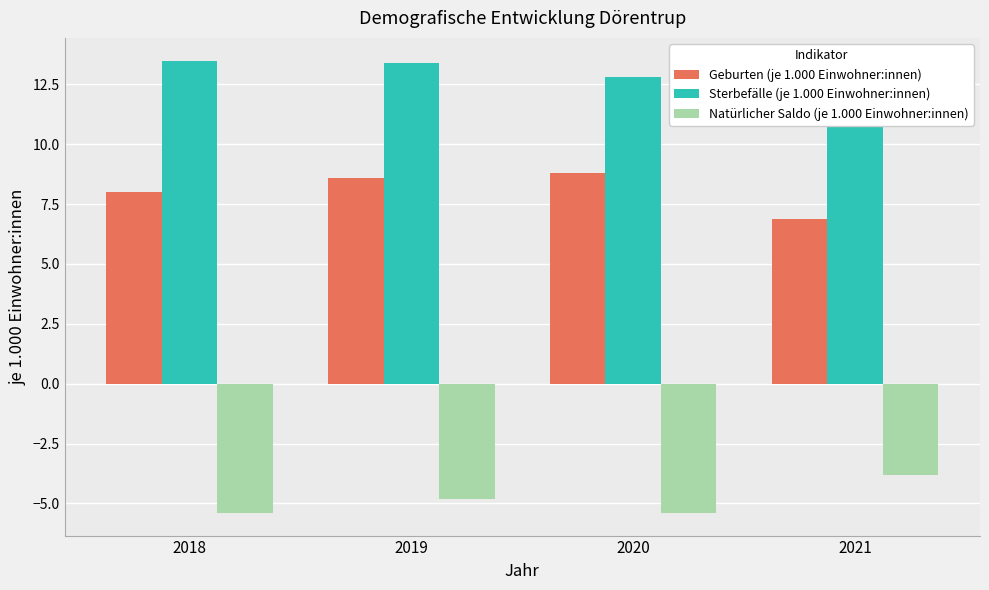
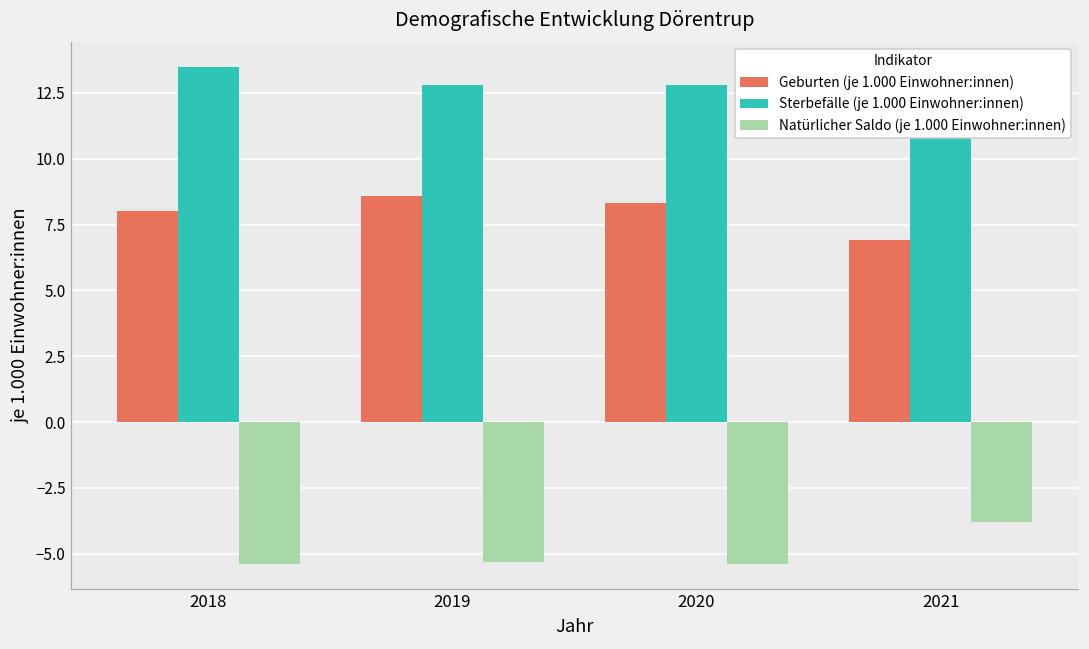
  {
    "Geburten (je 1.000 Einwohner:innen)": {
      "2018": 8.0,
      "2019": 8.6,
-     "2020": 8.8,
+     "2020": 8.3,
      "2021": 6.9
    },
    "Sterbefälle (je 1.000 Einwohner:innen)": {
      "2018": 13.5,
-     "2019": 13.4,
+     "2019": 12.8,
      "2020": 12.8
    },
    "Natürlicher Saldo (je 1.000 Einwohner:innen)": {
      "2018": -5.4,
-     "2019": -4.8,
+     "2019": -5.3,
      "2020": -5.4,
      "2021": -3.8
    }
  }
